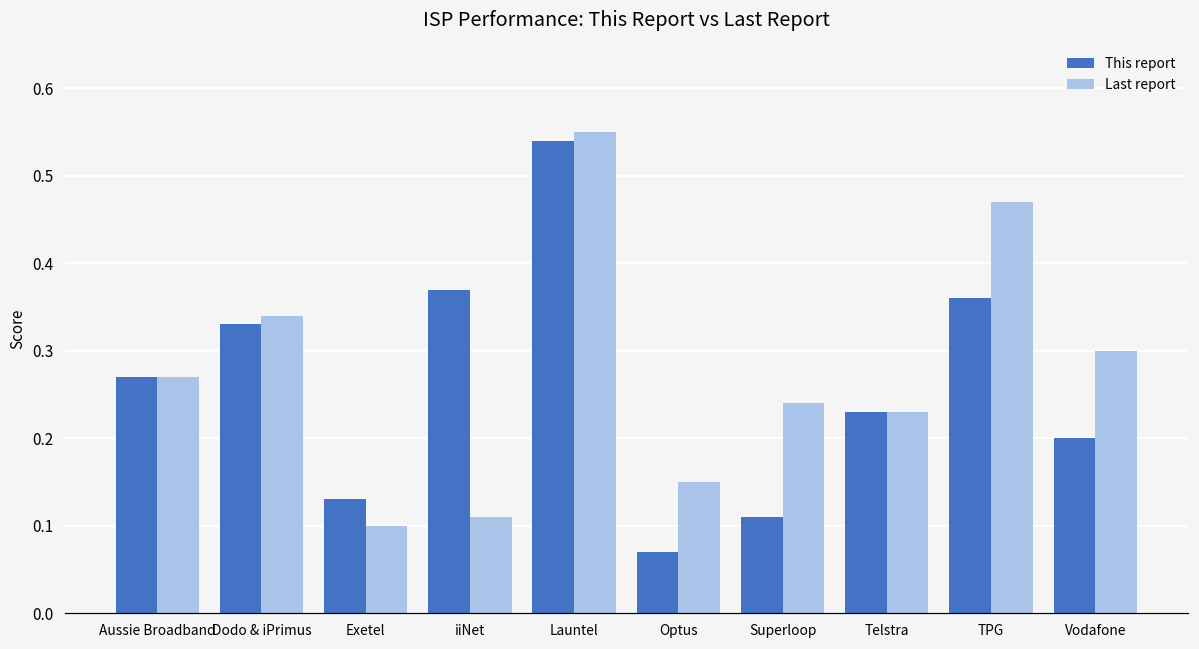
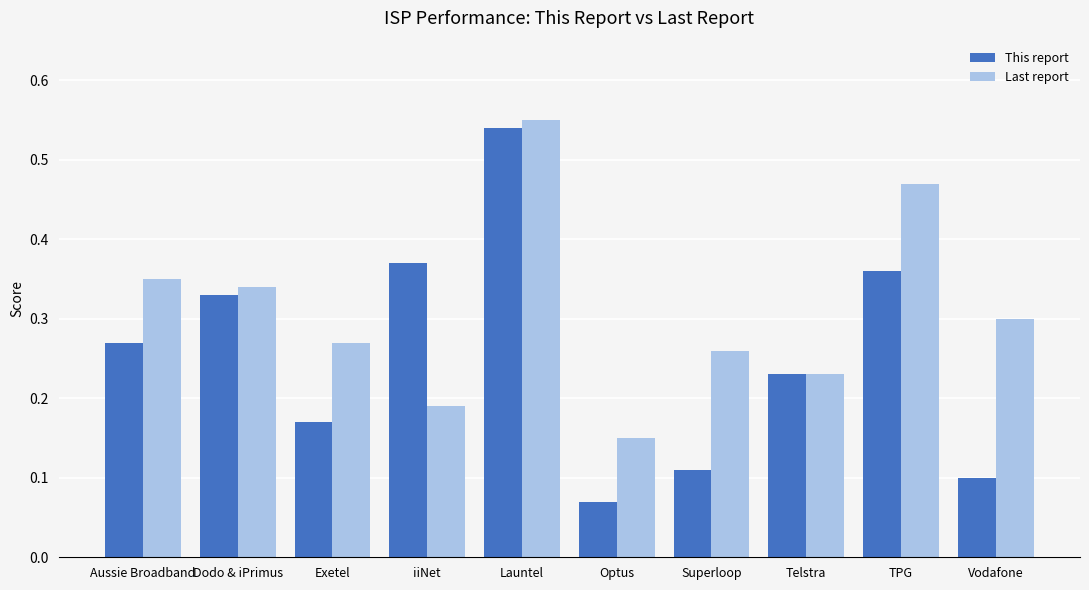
  {
    "This report": {
      "Aussie Broadband": 0.27,
      "Dodo & iPrimus": 0.33,
-     "Exetel": 0.13,
+     "Exetel": 0.17,
      "iiNet": 0.37,
      "Launtel": 0.54,
      "Optus": 0.07,
      "Superloop": 0.11,
      "Telstra": 0.23,
      "TPG": 0.36,
-     "Vodafone": 0.2
+     "Vodafone": 0.1
    },
    "Last report": {
-     "Aussie Broadband": 0.27,
+     "Aussie Broadband": 0.35,
      "Dodo & iPrimus": 0.34,
-     "Exetel": 0.10,
-     "iiNet": 0.11,
+     "Exetel": 0.27,
+     "iiNet": 0.19,
      "Launtel": 0.55,
      "Optus": 0.15,
-     "Superloop": 0.24,
+     "Superloop": 0.26,
      "Telstra": 0.23,
      "TPG": 0.47,
      "Vodafone": 0.30
    }
  }
